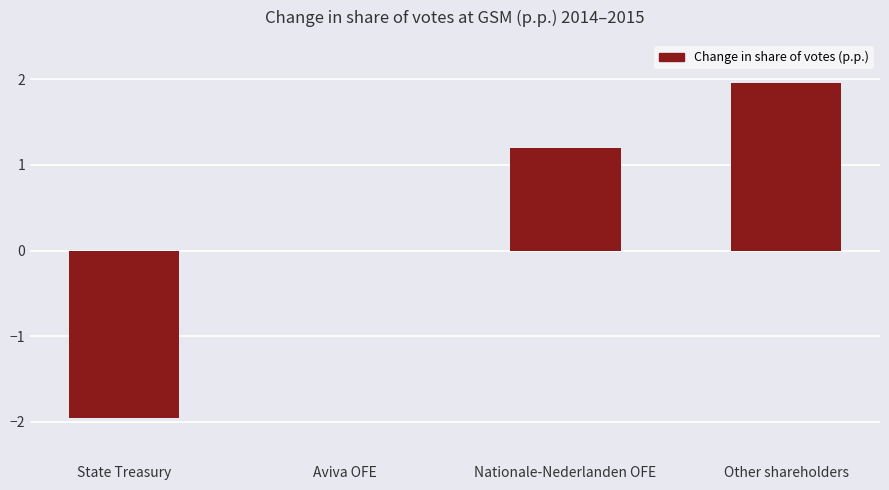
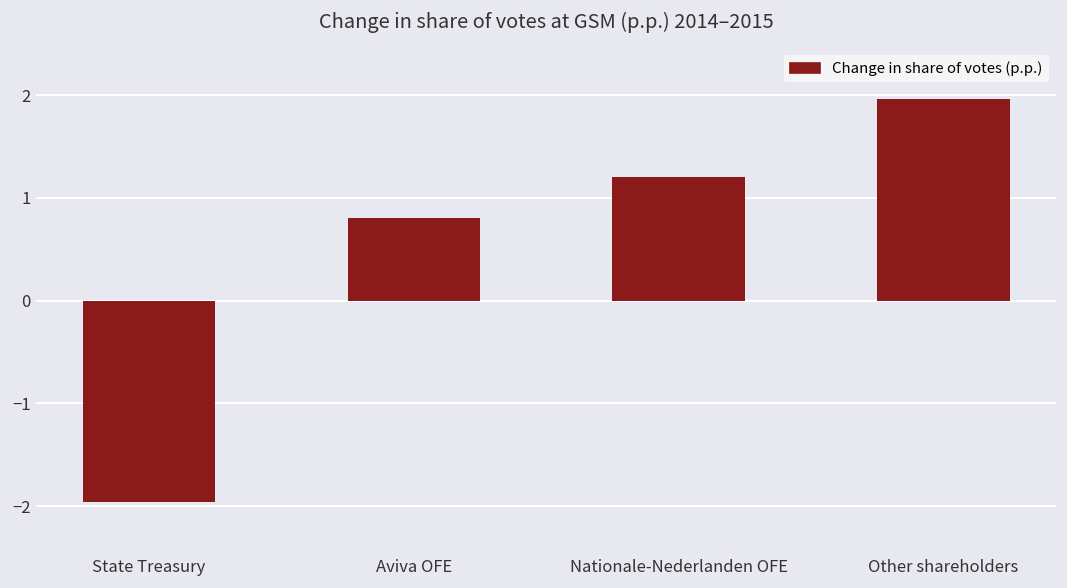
  {
    "State Treasury": -2.0,
-   "Aviva OFE": 0.0,
+   "Aviva OFE": 0.8,
    "Nationale-Nederlanden OFE": 1.2,
    "Other shareholders": 2.0
  }
